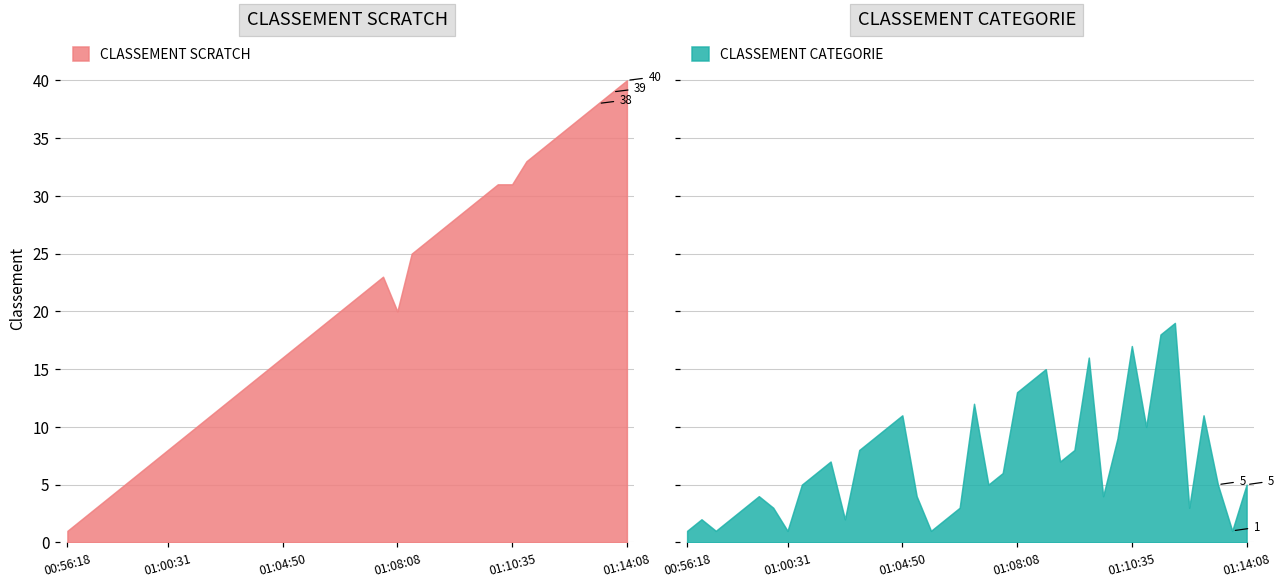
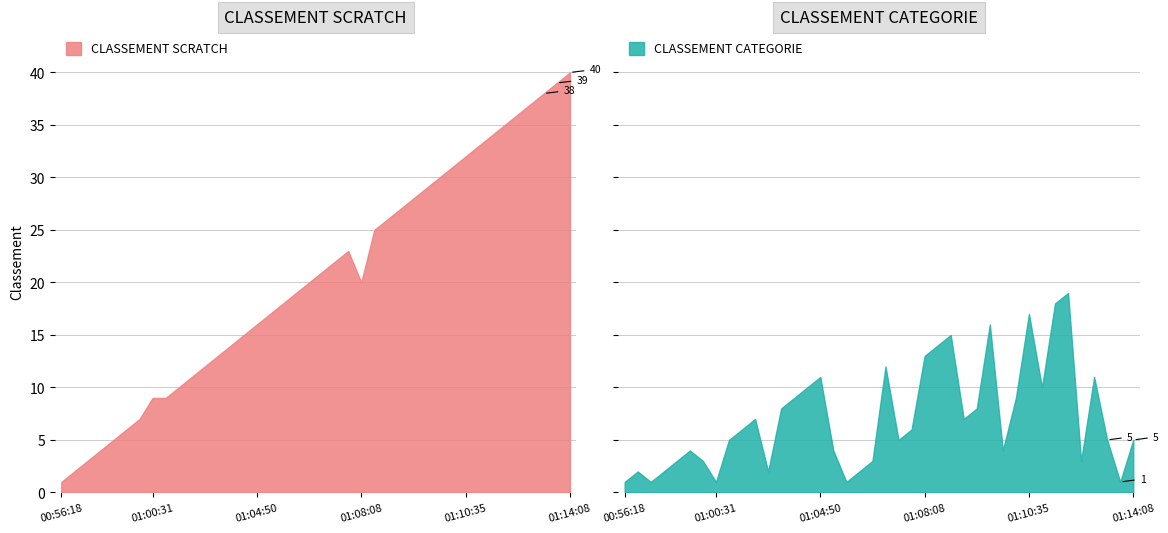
  {
    "CLASSEMENT SCRATCH": {
      "00:56:18": 1,
-     "01:00:31": 8,
+     "01:00:31": 9,
      "01:04:50": 16,
      "01:08:08": 20,
-     "01:10:35": 31
+     "01:10:35": 32
    },
    "CLASSEMENT CATEGORIE": {
      "01:14:08": 5
    }
  }
